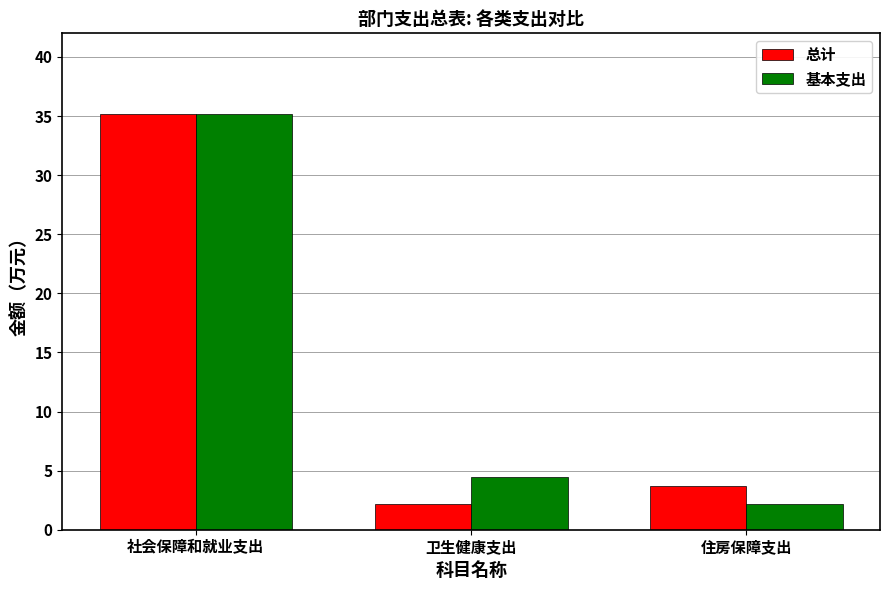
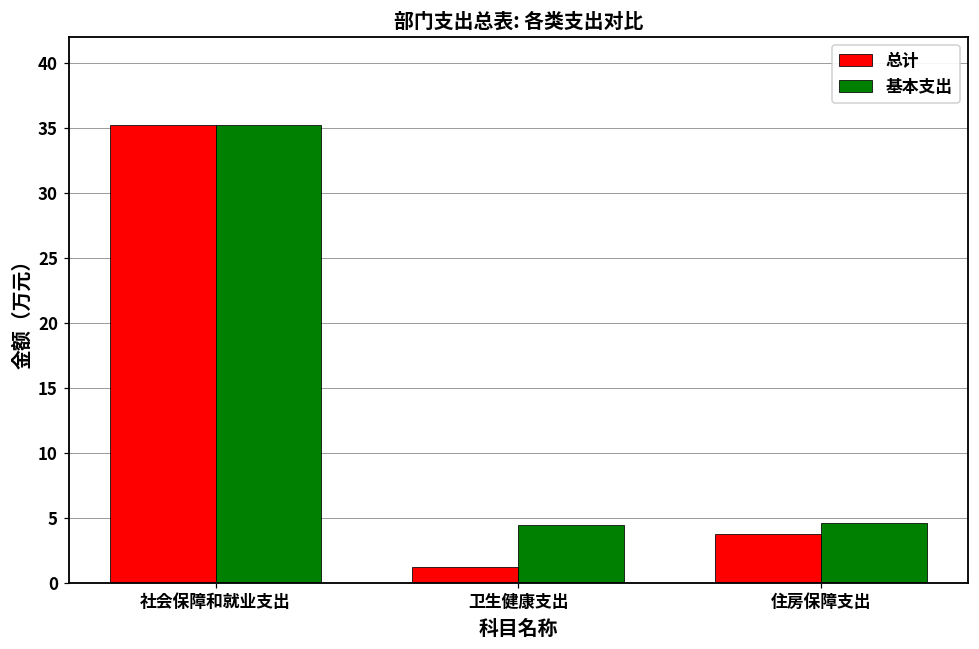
  {
    "总计": {
      "社会保障和就业支出": 35.2,
-     "卫生健康支出": 2.2,
+     "卫生健康支出": 1.2,
      "住房保障支出": 3.7
    },
    "基本支出": {
      "社会保障和就业支出": 35.2,
      "卫生健康支出": 4.5,
-     "住房保障支出": 2.2
+     "住房保障支出": 4.6
    }
  }
